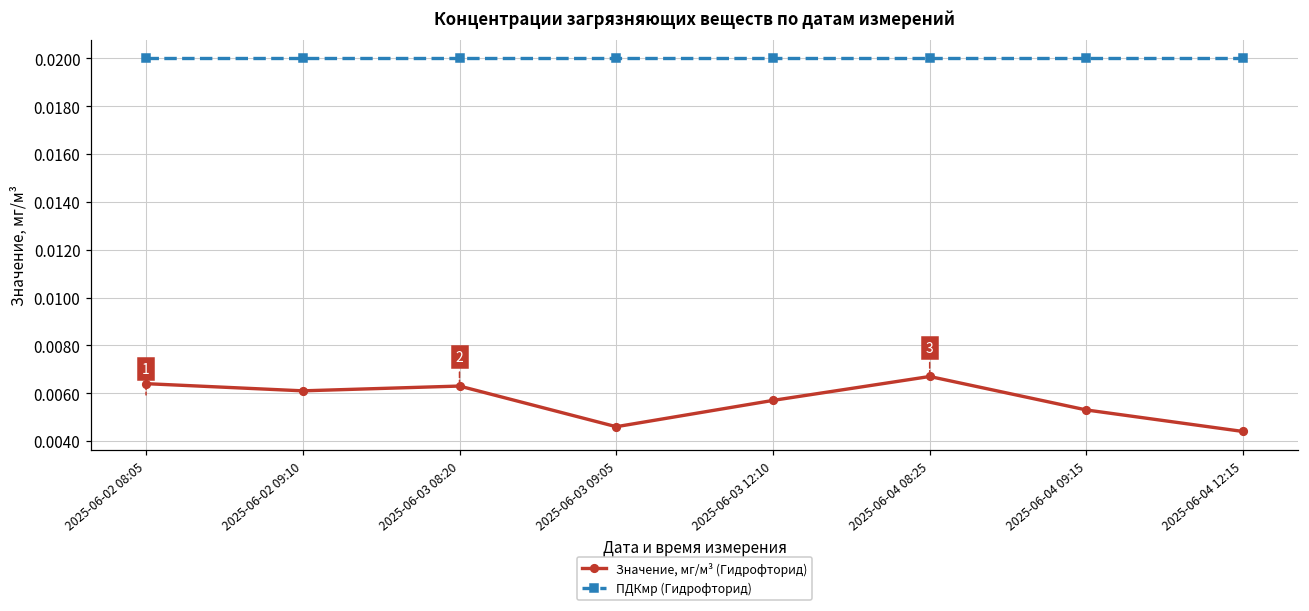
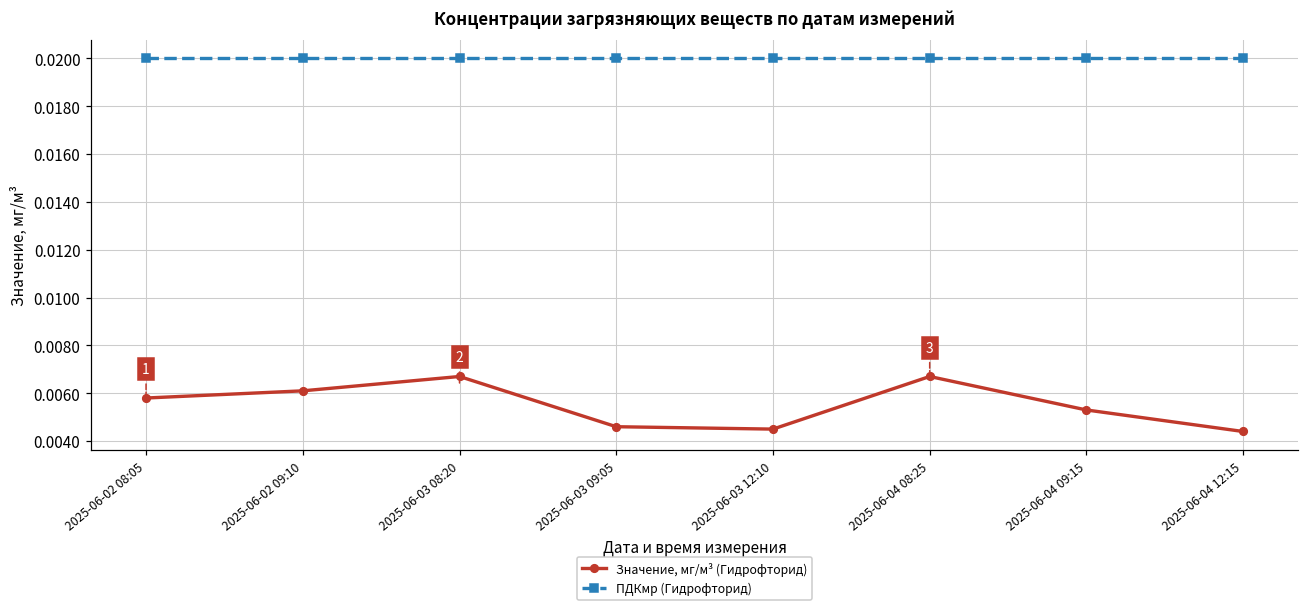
  {
    "Значение, мг/м³ (Гидрофторид)": {
-     "2025-06-02 08:05": 0.0064,
+     "2025-06-02 08:05": 0.0058,
      "2025-06-02 09:10": 0.0061,
-     "2025-06-03 08:20": 0.0063,
+     "2025-06-03 08:20": 0.0067,
      "2025-06-03 09:05": 0.0046,
-     "2025-06-03 12:10": 0.0057,
+     "2025-06-03 12:10": 0.0045,
      "2025-06-04 09:15": 0.0053,
      "2025-06-04 12:15": 0.0044
    },
    "ПДКмр (Гидрофторид)": {
      "2025-06-02 08:05": 0.0200,
      "2025-06-02 09:10": 0.0200,
      "2025-06-03 08:20": 0.0200,
      "2025-06-03 09:05": 0.0200,
      "2025-06-03 12:10": 0.0200,
      "2025-06-04 08:25": 0.0200,
      "2025-06-04 09:15": 0.0200,
      "2025-06-04 12:15": 0.0200
    }
  }
